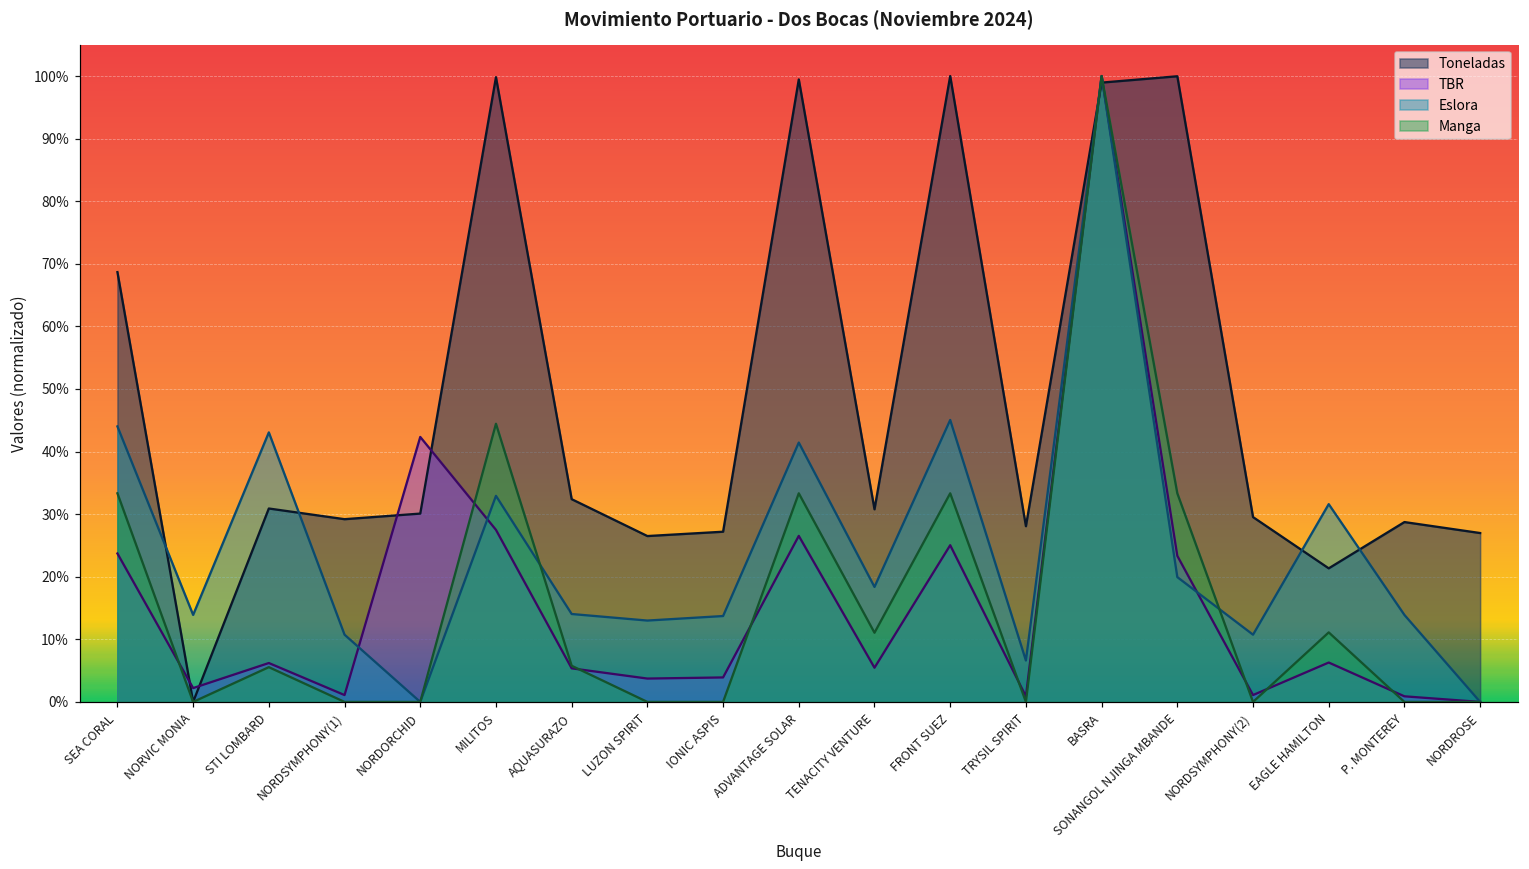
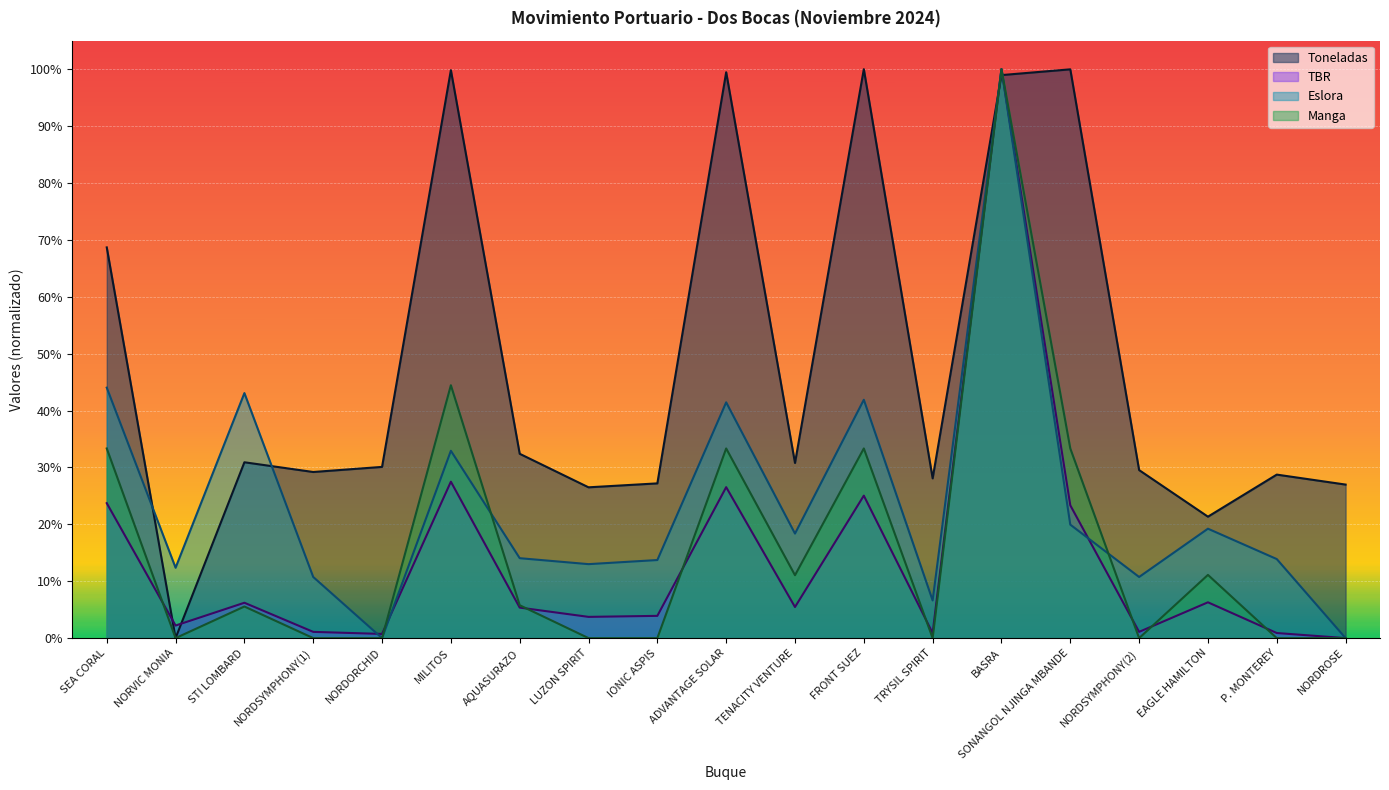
  {
    "Toneladas": {
      "SEA CORAL": "69%",
      "STI LOMBARD": "31%",
      "NORDSYMPHONY(1)": "29%",
      "NORDORCHID": "30%",
      "MILITOS": "100%",
      "AQUASURAZO": "32%",
      "LUZON SPIRIT": "27%",
      "IONIC ASPIS": "27%",
      "ADVANTAGE SOLAR": "99%",
      "TENACITY VENTURE": "31%",
      "FRONT SUEZ": "100%",
      "TRYSIL SPIRIT": "28%",
      "BASRA": "99%",
      "SONANGOL NJINGA MBANDE": "100%",
      "NORDSYMPHONY(2)": "30%",
      "EAGLE HAMILTON": "21%",
      "P. MONTEREY": "29%",
      "NORDROSE": "27%"
    },
    "TBR": {
      "SEA CORAL": "24%",
      "NORVIC MONIA": "2%",
      "STI LOMBARD": "6%",
      "NORDSYMPHONY(1)": "1%",
-     "NORDORCHID": "42%",
+     "NORDORCHID": "1%",
      "MILITOS": "27%",
      "LUZON SPIRIT": "4%",
      "IONIC ASPIS": "4%",
      "ADVANTAGE SOLAR": "27%",
      "TENACITY VENTURE": "5%",
      "FRONT SUEZ": "25%",
      "TRYSIL SPIRIT": "1%",
      "SONANGOL NJINGA MBANDE": "23%",
      "NORDSYMPHONY(2)": "1%",
      "EAGLE HAMILTON": "6%",
      "P. MONTEREY": "1%"
    },
    "Eslora": {
      "SEA CORAL": "44%",
-     "NORVIC MONIA": "14%",
+     "NORVIC MONIA": "12%",
      "STI LOMBARD": "43%",
      "NORDSYMPHONY(1)": "11%",
      "MILITOS": "33%",
      "AQUASURAZO": "14%",
      "LUZON SPIRIT": "13%",
      "IONIC ASPIS": "14%",
      "ADVANTAGE SOLAR": "41%",
      "TENACITY VENTURE": "18%",
-     "FRONT SUEZ": "45%",
+     "FRONT SUEZ": "42%",
      "TRYSIL SPIRIT": "7%",
      "SONANGOL NJINGA MBANDE": "20%",
      "NORDSYMPHONY(2)": "11%",
-     "EAGLE HAMILTON": "32%",
+     "EAGLE HAMILTON": "19%",
      "P. MONTEREY": "14%"
    },
    "Manga": {
      "SEA CORAL": "33%",
      "STI LOMBARD": "6%",
      "NORDSYMPHONY(1)": "0%",
      "MILITOS": "44%",
      "LUZON SPIRIT": "0%",
      "IONIC ASPIS": "0%",
      "ADVANTAGE SOLAR": "33%",
      "TENACITY VENTURE": "11%",
      "FRONT SUEZ": "33%",
      "TRYSIL SPIRIT": "0%",
      "SONANGOL NJINGA MBANDE": "33%",
      "NORDSYMPHONY(2)": "0%",
      "EAGLE HAMILTON": "11%",
      "P. MONTEREY": "0%"
    }
  }
